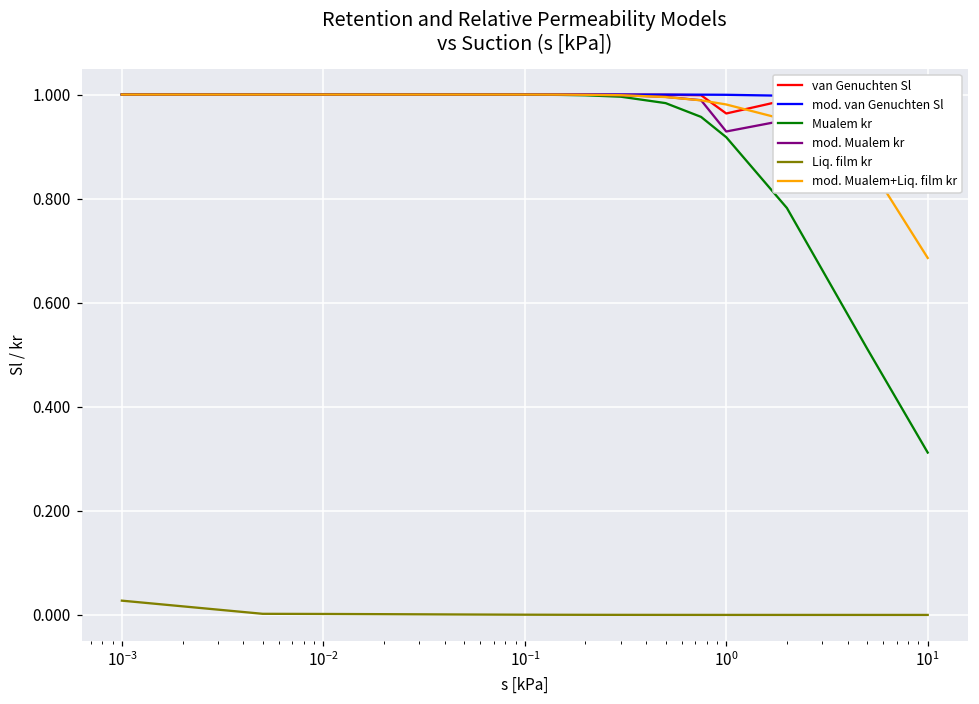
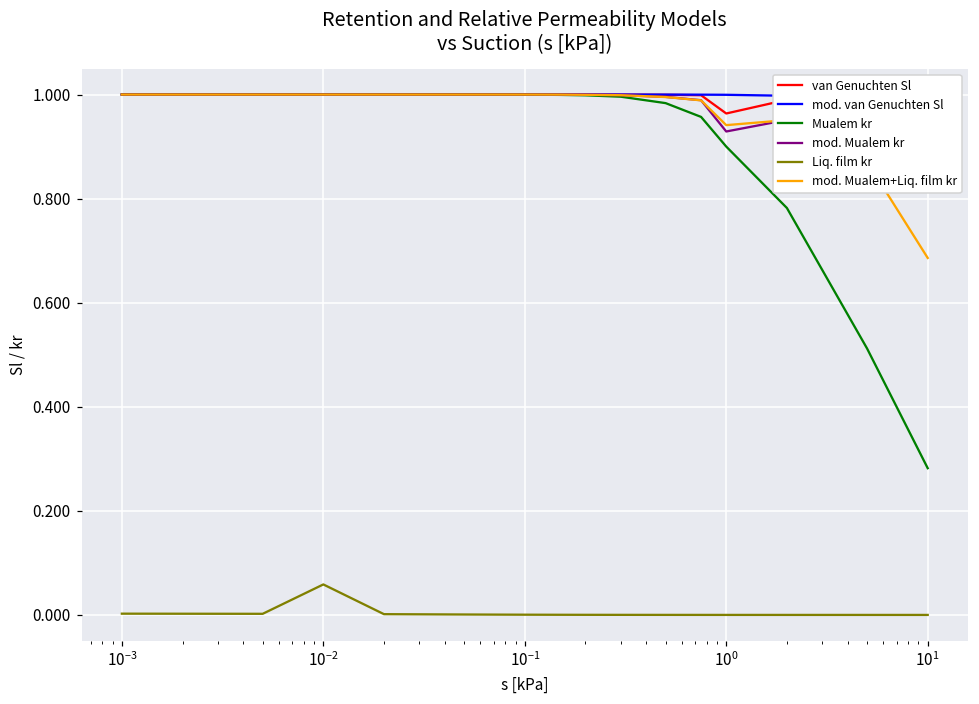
  {
    "van Genuchten Sl": {
      "10^0": 0.96
    },
    "mod. van Genuchten Sl": {
      "10^0": 1.00
    },
    "Mualem kr": {
-     "10^0": 0.92,
-     "10^1": 0.31
+     "10^0": 0.90,
+     "10^1": 0.28
    },
    "mod. Mualem kr": {
      "10^0": 0.93
    },
    "Liq. film kr": {
-     "10^-3": 0.03,
-     "10^-2": 0.00,
+     "10^-3": 0.00,
+     "10^-2": 0.06,
      "10^-1": 0.00,
      "10^0": 0.00,
      "10^1": 0.00
    },
    "mod. Mualem+Liq. film kr": {
-     "10^0": 0.98,
+     "10^0": 0.94,
      "10^1": 0.69
    }
  }
